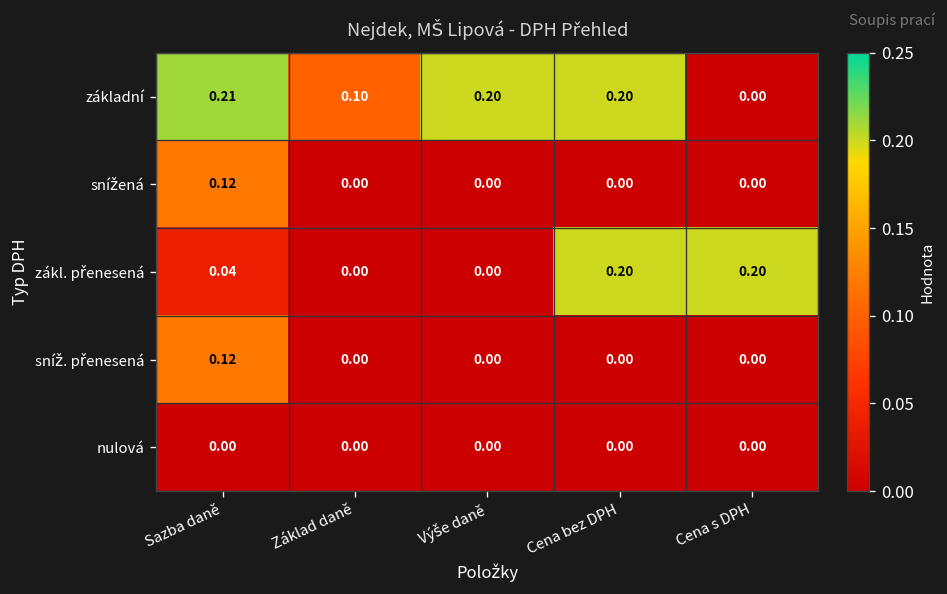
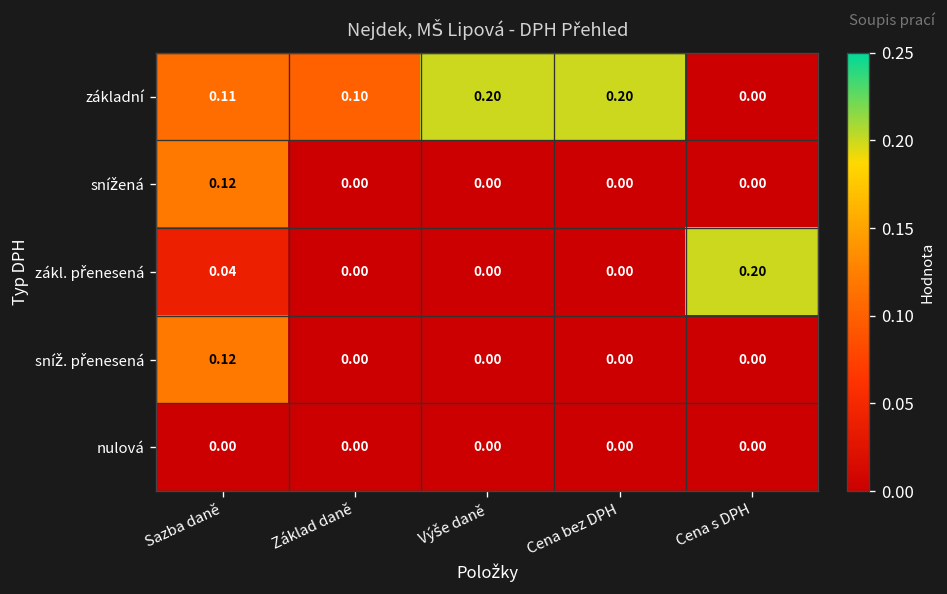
  {
    "základní": {
-     "Sazba daně": 0.21,
+     "Sazba daně": 0.11,
      "Základ daně": 0.10,
      "Výše daně": 0.20,
      "Cena bez DPH": 0.20,
      "Cena s DPH": 0.00
    },
    "snížená": {
      "Sazba daně": 0.12,
      "Základ daně": 0.00,
      "Výše daně": 0.00,
      "Cena bez DPH": 0.00,
      "Cena s DPH": 0.00
    },
    "zákl. přenesená": {
      "Sazba daně": 0.04,
      "Základ daně": 0.00,
      "Výše daně": 0.00,
-     "Cena bez DPH": 0.20,
+     "Cena bez DPH": 0.00,
      "Cena s DPH": 0.20
    },
    "sníž. přenesená": {
      "Sazba daně": 0.12,
      "Základ daně": 0.00,
      "Výše daně": 0.00,
      "Cena bez DPH": 0.00,
      "Cena s DPH": 0.00
    },
    "nulová": {
      "Sazba daně": 0.00,
      "Základ daně": 0.00,
      "Výše daně": 0.00,
      "Cena bez DPH": 0.00,
      "Cena s DPH": 0.00
    }
  }
